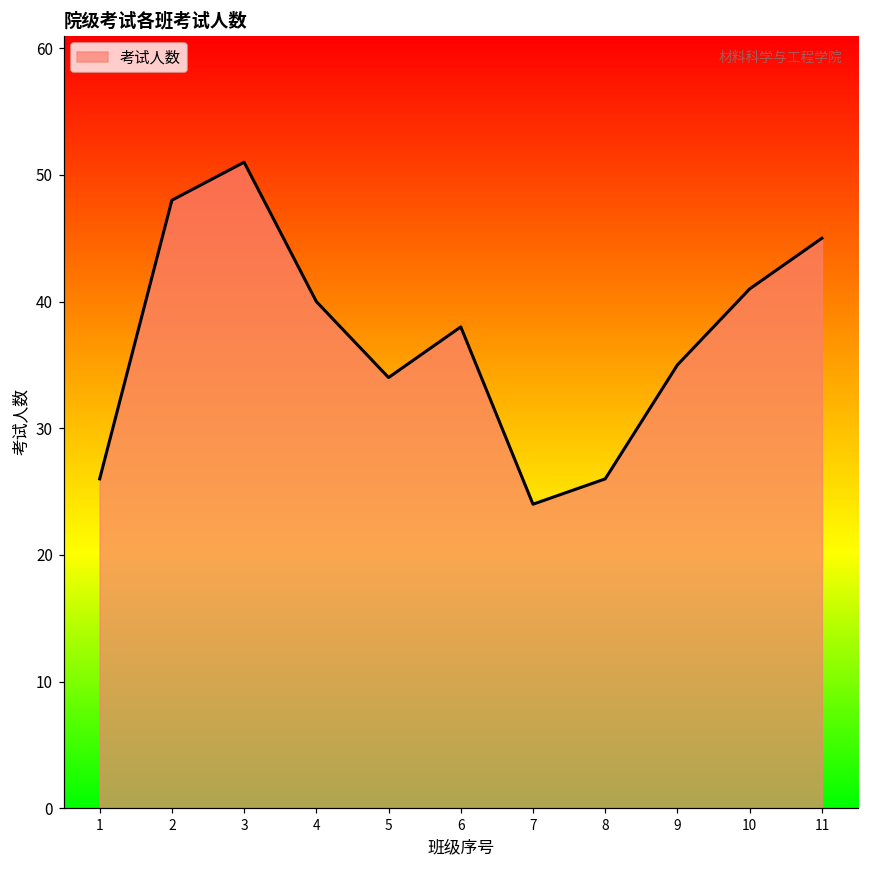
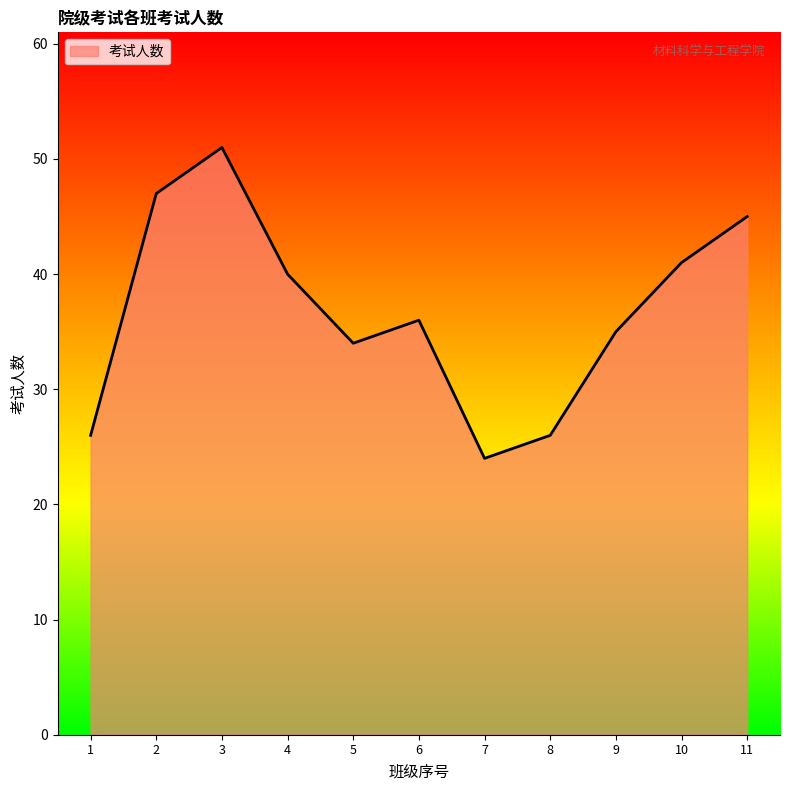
  {
    "1": 26,
-   "2": 48,
+   "2": 47,
    "3": 51,
    "4": 40,
    "5": 34,
-   "6": 38,
+   "6": 36,
    "7": 24,
    "8": 26,
    "9": 35,
    "10": 41,
    "11": 45
  }
